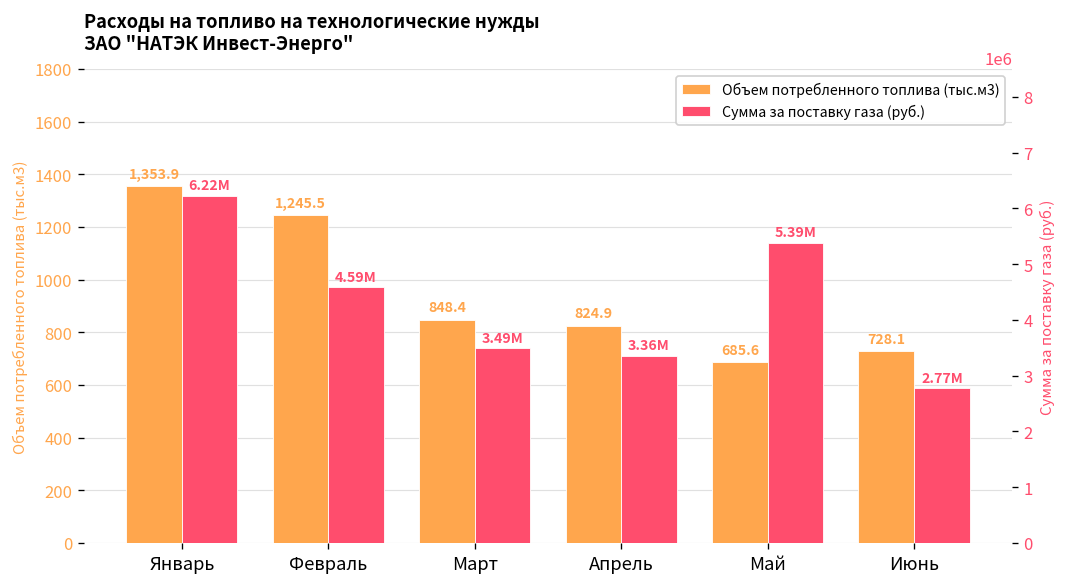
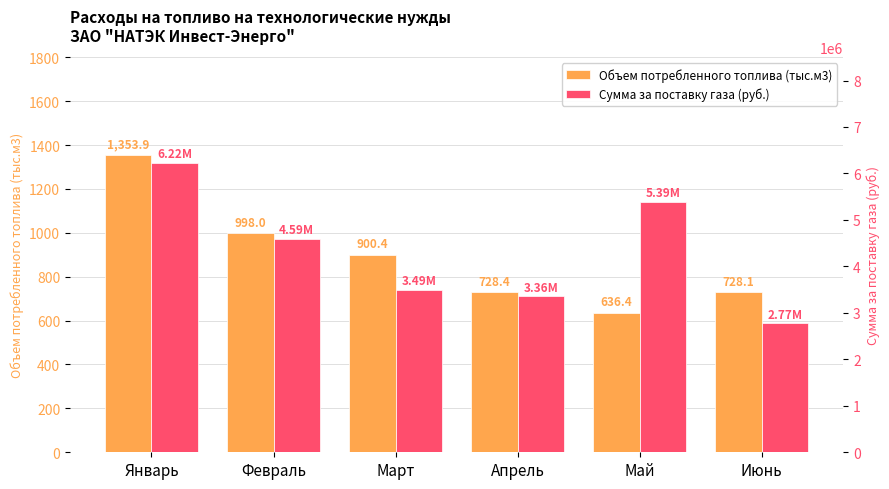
  {
    "Объем потребленного топлива (тыс.м3)": {
      "Январь": "1,353.9",
-     "Февраль": "1,245.5",
-     "Март": "848.4",
-     "Апрель": "824.9",
-     "Май": "685.6",
+     "Февраль": "998.0",
+     "Март": "900.4",
+     "Апрель": "728.4",
+     "Май": "636.4",
      "Июнь": "728.1"
    }
  }
